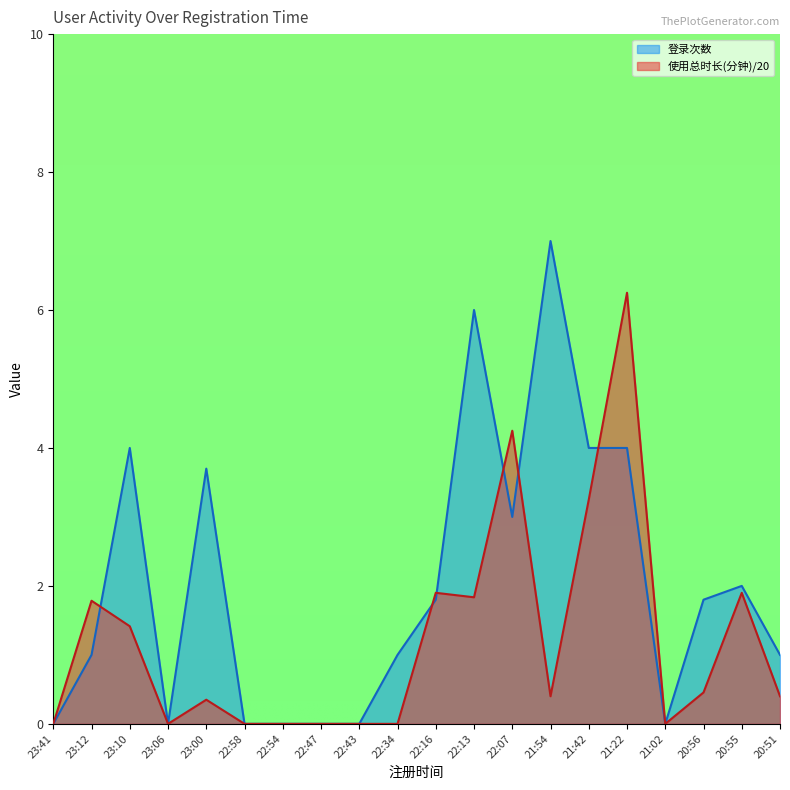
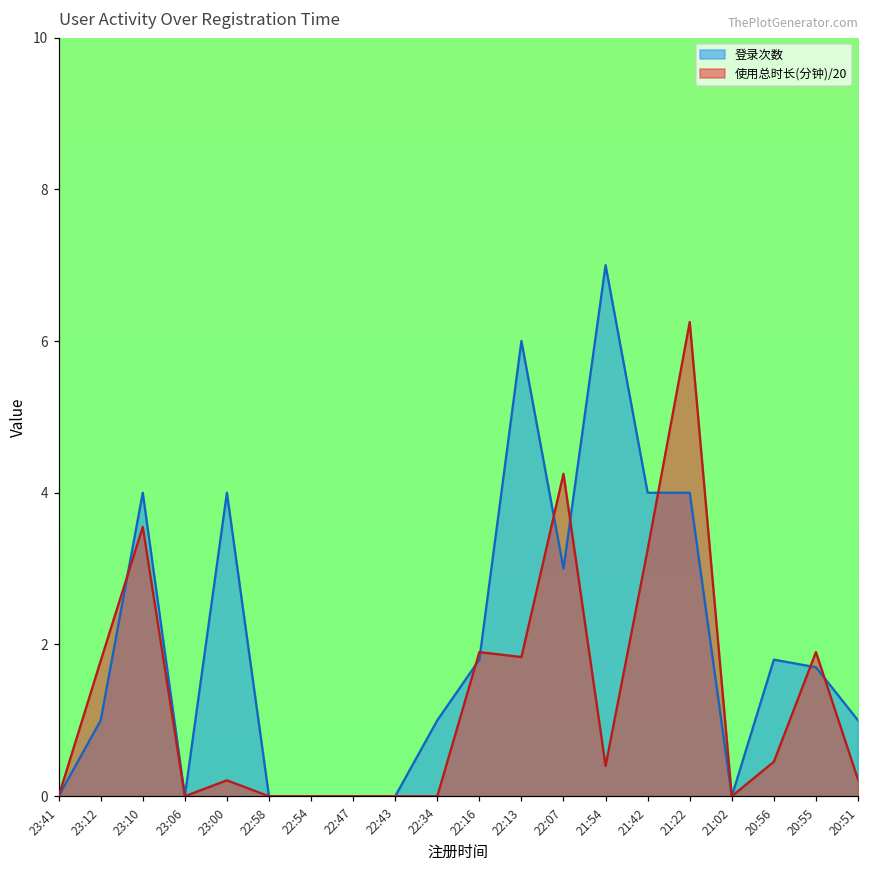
  {
    "登录次数": {
      "23:12": 1.0,
      "23:10": 4.0,
-     "23:00": 3.7,
+     "23:00": 4.0,
      "22:34": 1.0,
      "22:16": 1.8,
      "22:13": 6.0,
      "22:07": 3.0,
      "21:54": 7.0,
      "21:42": 4.0,
      "21:22": 4.0,
      "20:56": 1.8,
-     "20:55": 2.0,
+     "20:55": 1.7,
      "20:51": 1.0
    },
    "使用总时长(分钟)/20": {
      "23:12": 1.8,
-     "23:10": 1.4,
-     "23:00": 0.4,
+     "23:10": 3.6,
+     "23:00": 0.2,
      "22:34": 0.0,
      "22:16": 1.9,
      "22:13": 1.8,
      "22:07": 4.3,
      "21:54": 0.4,
      "21:42": 3.3,
      "21:22": 6.3,
      "20:56": 0.5,
      "20:55": 1.9,
-     "20:51": 0.4
+     "20:51": 0.2
    }
  }
